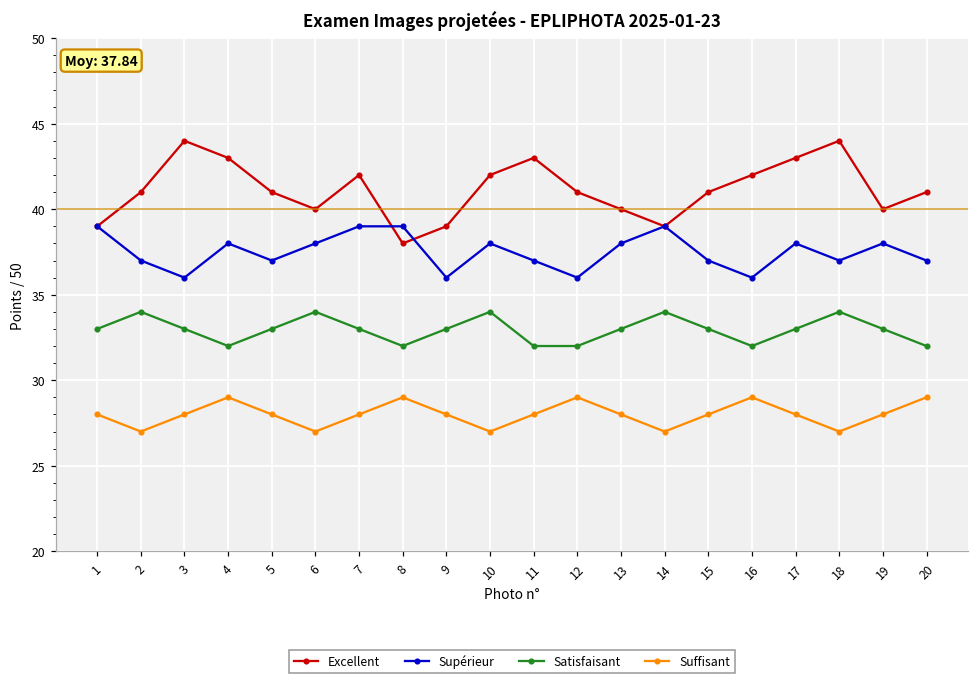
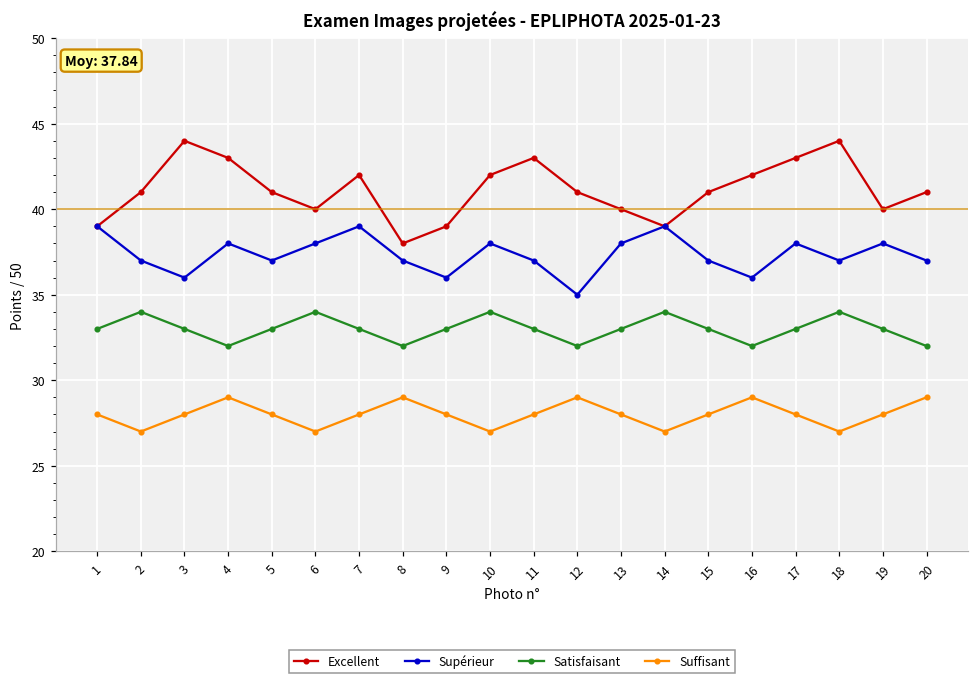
  {
    "Excellent": {
      "2": 41,
      "3": 44,
      "4": 43,
      "5": 41,
      "6": 40,
      "7": 42,
      "8": 38,
      "9": 39,
      "10": 42,
      "11": 43,
      "12": 41,
      "13": 40,
      "15": 41,
      "16": 42,
      "17": 43,
      "18": 44,
      "19": 40,
      "20": 41
    },
    "Supérieur": {
      "2": 37,
      "3": 36,
      "4": 38,
      "5": 37,
      "6": 38,
      "7": 39,
-     "8": 39,
+     "8": 37,
      "9": 36,
      "10": 38,
      "11": 37,
-     "12": 36,
+     "12": 35,
      "13": 38,
      "15": 37,
      "16": 36,
      "17": 38,
      "18": 37,
      "19": 38,
      "20": 37
    },
    "Satisfaisant": {
      "1": 33,
      "2": 34,
      "3": 33,
      "4": 32,
      "5": 33,
      "6": 34,
      "7": 33,
      "8": 32,
      "9": 33,
      "10": 34,
-     "11": 32,
+     "11": 33,
      "12": 32,
      "13": 33,
      "14": 34,
      "15": 33,
      "16": 32,
      "17": 33,
      "18": 34,
      "19": 33,
      "20": 32
    },
    "Suffisant": {
      "1": 28,
      "2": 27,
      "3": 28,
      "4": 29,
      "5": 28,
      "6": 27,
      "7": 28,
      "8": 29,
      "9": 28,
      "10": 27,
      "11": 28,
      "12": 29,
      "13": 28,
      "14": 27,
      "15": 28,
      "16": 29,
      "17": 28,
      "18": 27,
      "19": 28,
      "20": 29
    }
  }
